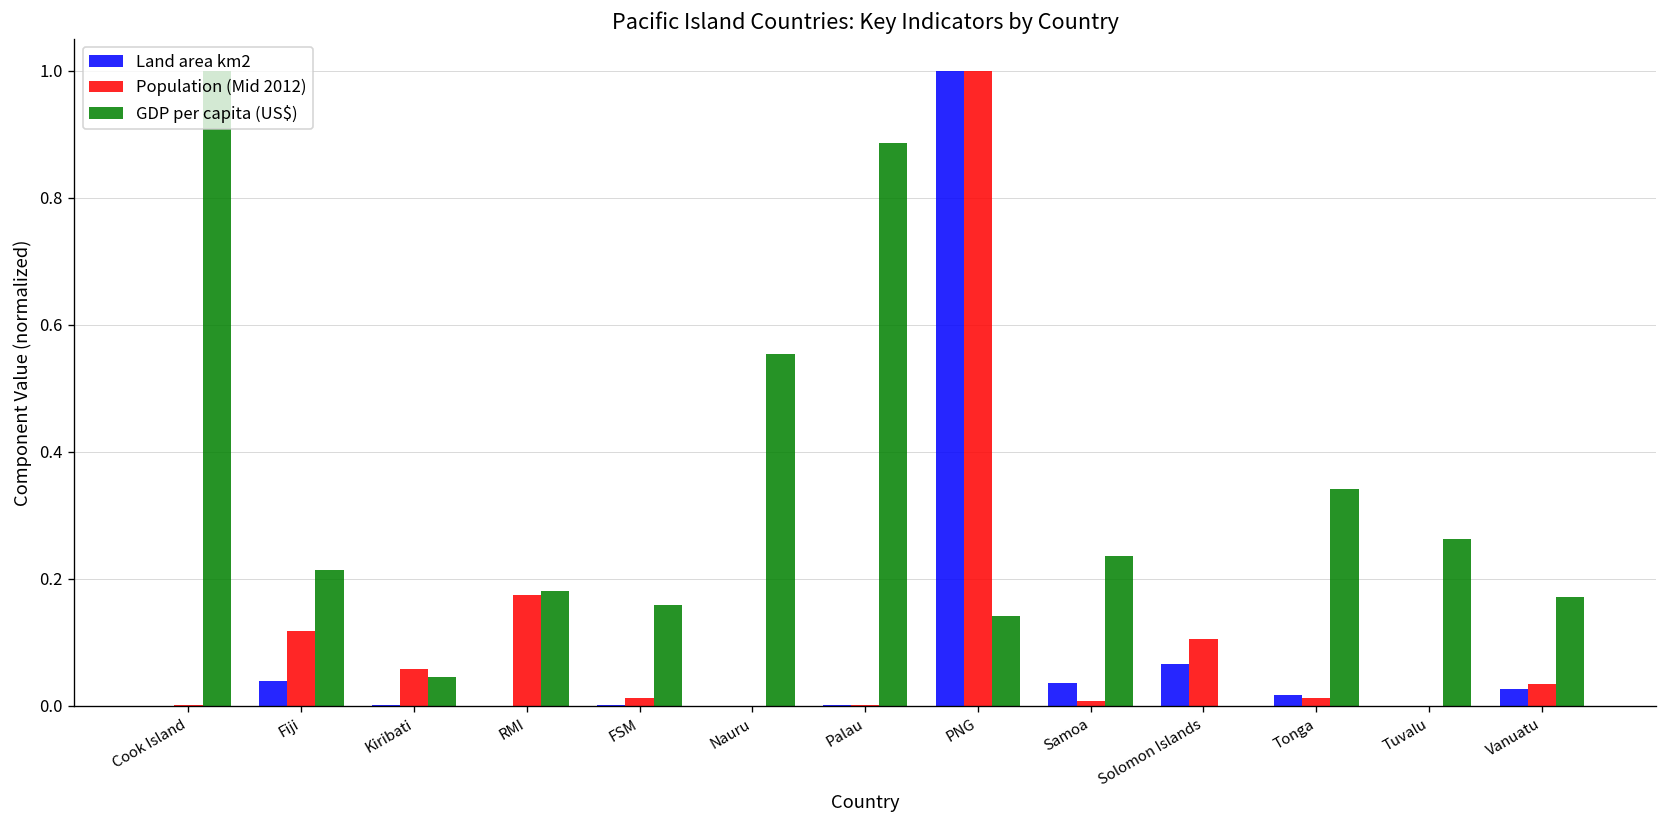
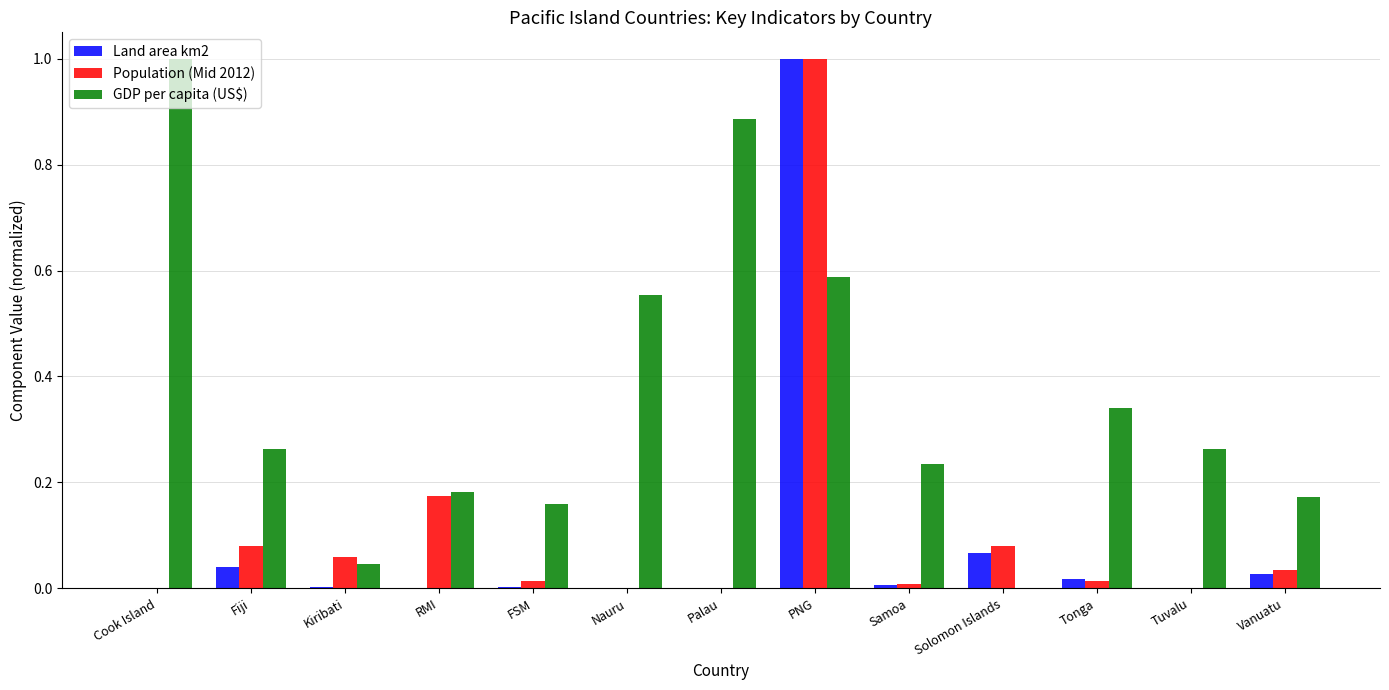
  {
    "Land area km2": {
      "Fiji": 0.04,
      "Nauru": 0.00,
      "PNG": 1.00,
-     "Samoa": 0.04,
+     "Samoa": 0.01,
      "Solomon Islands": 0.07,
      "Tonga": 0.02,
      "Vanuatu": 0.03
    },
    "Population (Mid 2012)": {
-     "Fiji": 0.12,
+     "Fiji": 0.08,
      "Kiribati": 0.06,
      "RMI": 0.17,
      "FSM": 0.01,
      "Nauru": 0.00,
      "PNG": 1.00,
      "Samoa": 0.01,
-     "Solomon Islands": 0.11,
+     "Solomon Islands": 0.08,
      "Tonga": 0.01,
      "Vanuatu": 0.03
    },
    "GDP per capita (US$)": {
-     "Fiji": 0.21,
+     "Fiji": 0.26,
      "Kiribati": 0.04,
      "RMI": 0.18,
      "FSM": 0.16,
      "Nauru": 0.55,
      "Palau": 0.89,
-     "PNG": 0.14,
+     "PNG": 0.59,
      "Samoa": 0.24,
      "Solomon Islands": 0.00,
      "Tonga": 0.34,
      "Tuvalu": 0.26,
      "Vanuatu": 0.17
    }
  }
